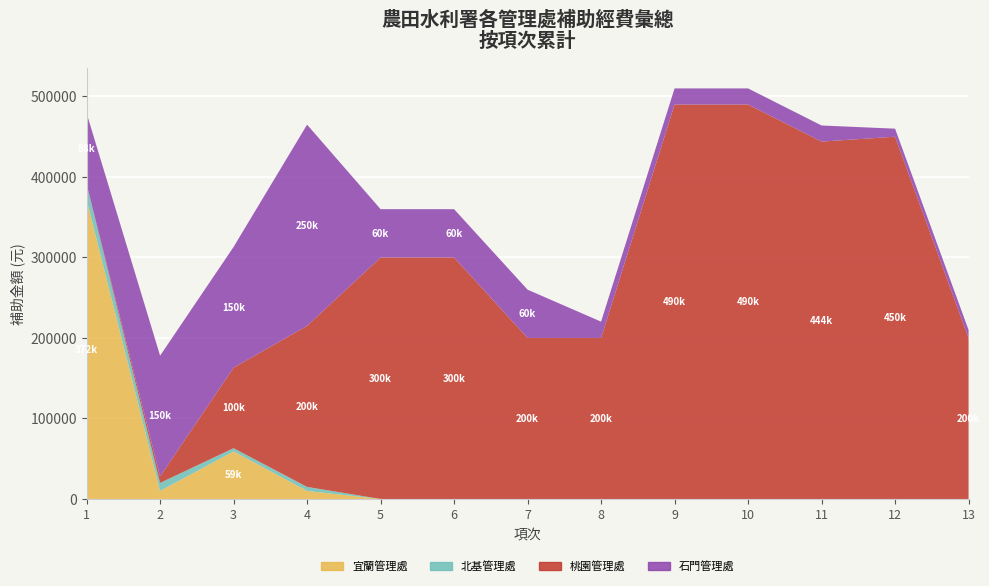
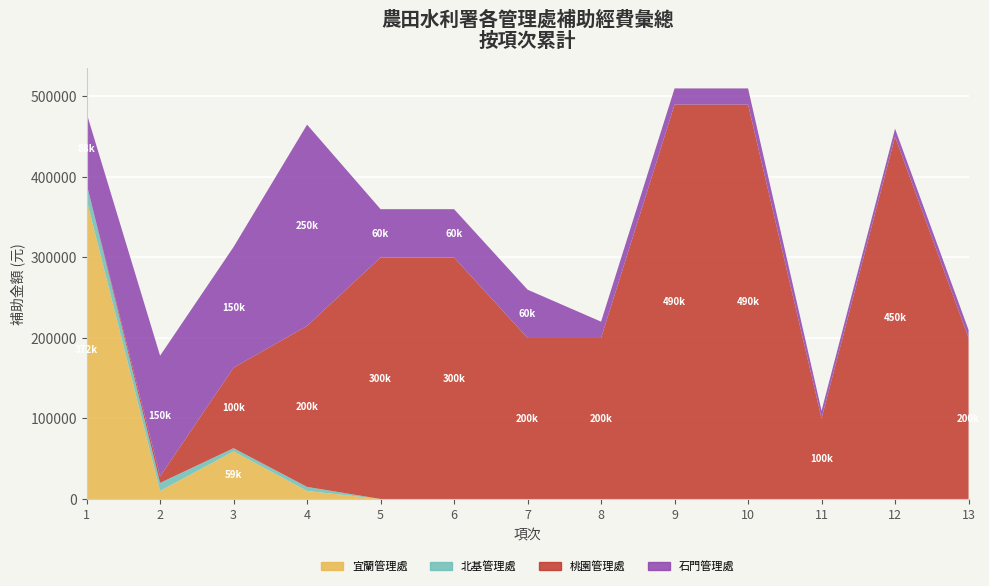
  {
    "宜蘭管理處": {
      "3": "59k"
    },
    "北基管理處": {
      "2": "10000",
      "3": "0",
      "4": "10000"
    },
    "桃園管理處": {
-     "11": "444k"
+     "11": "100k"
    },
    "石門管理處": {
      "1": "90000",
      "2": "150000",
      "3": "150000",
      "4": "250000",
      "8": "20000",
      "9": "20000",
      "10": "20000",
-     "11": "20000",
+     "11": "10000",
      "12": "10000",
      "13": "10000"
    }
  }
